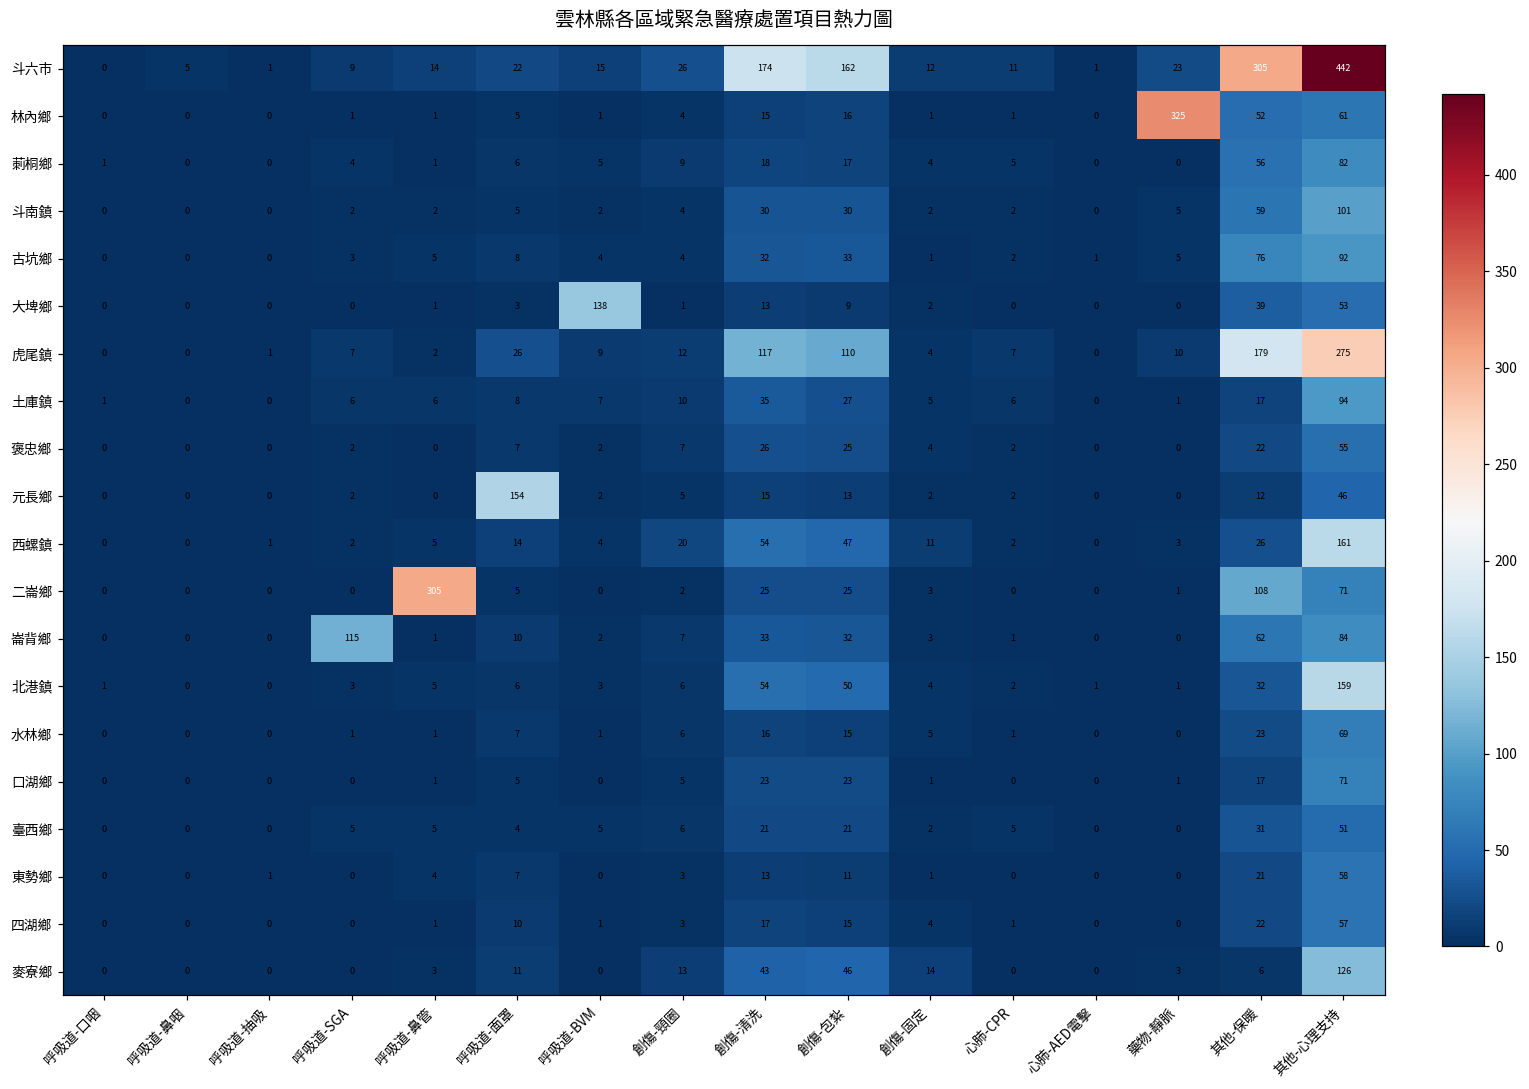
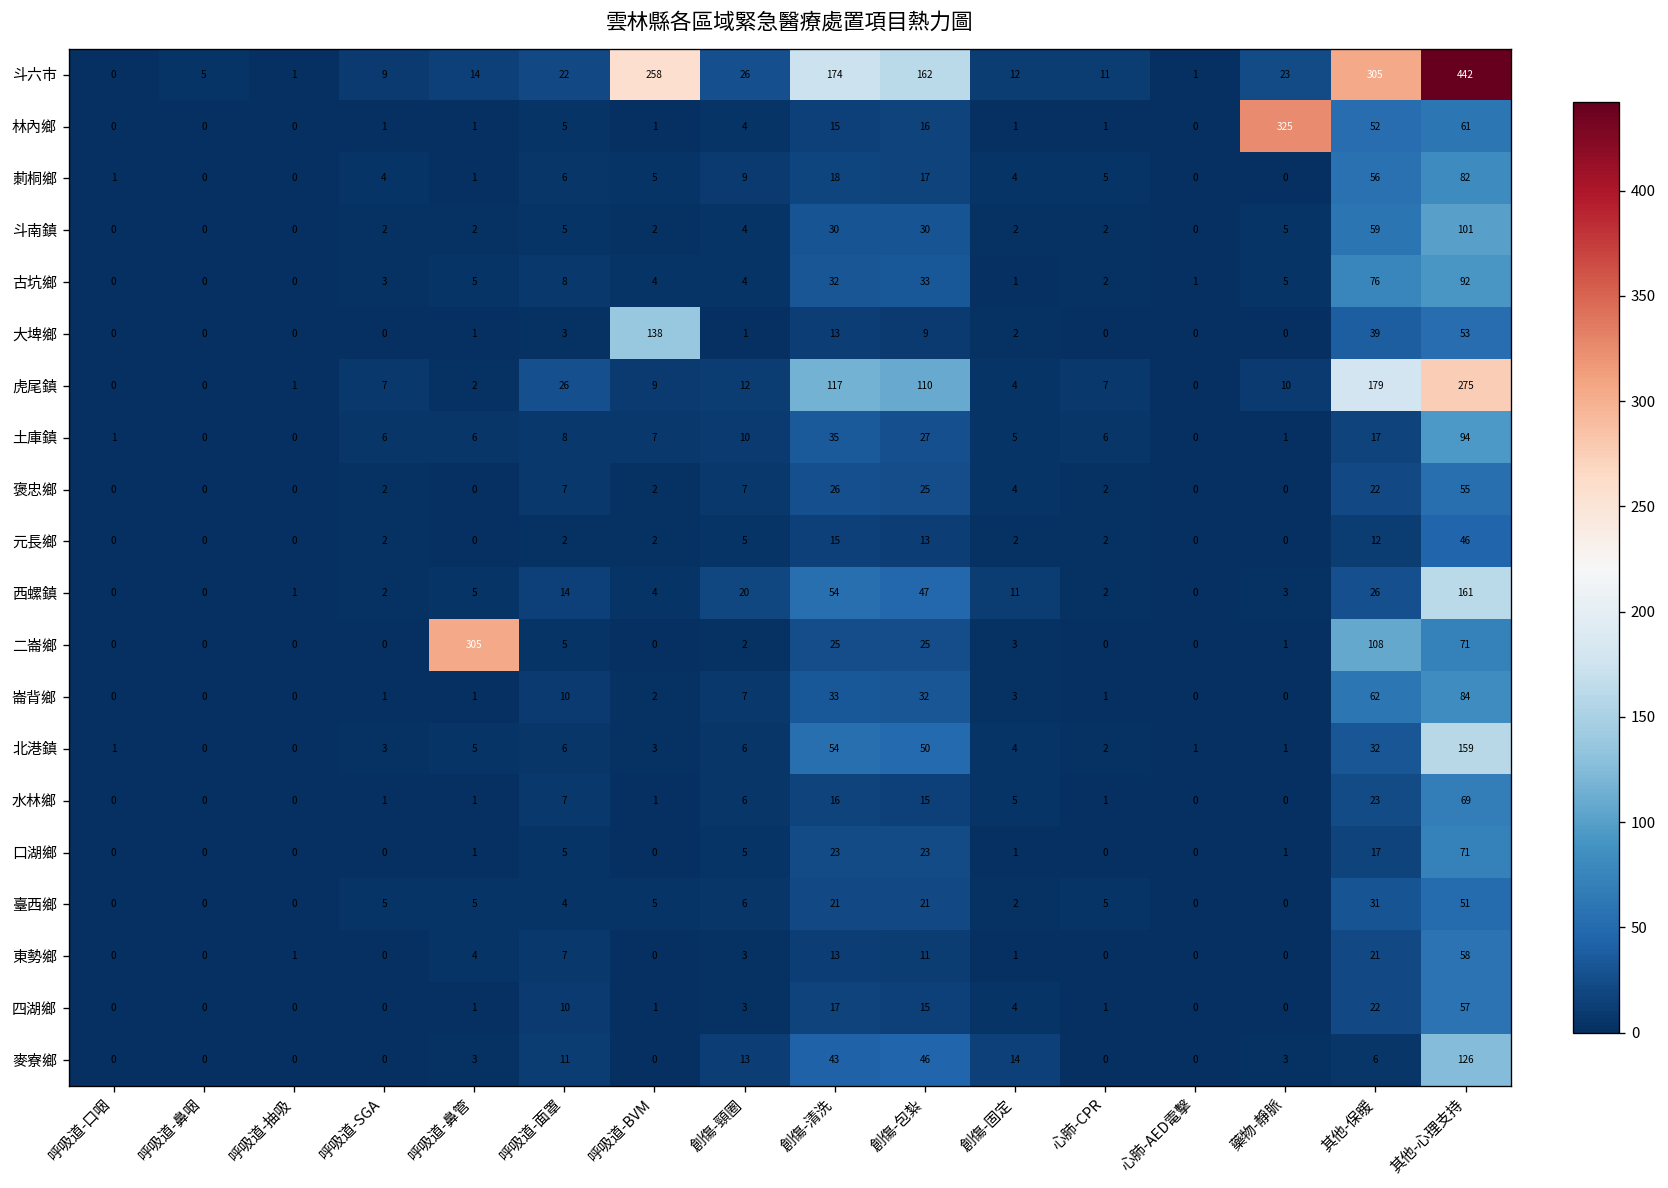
  {
    "斗六市": {
      "呼吸道-口咽": 0,
      "呼吸道-鼻咽": 5,
      "呼吸道-抽吸": 1,
      "呼吸道-SGA": 9,
      "呼吸道-鼻管": 14,
      "呼吸道-面罩": 22,
-     "呼吸道-BVM": 15,
+     "呼吸道-BVM": 258,
      "創傷-頸圈": 26,
      "創傷-清洗": 174,
      "創傷-包紮": 162,
      "創傷-固定": 12,
      "心肺-CPR": 11,
      "心肺-AED電擊": 1,
      "藥物-靜脈": 23,
      "其他-保暖": 305,
      "其他-心理支持": 442
    },
    "元長鄉": {
      "呼吸道-口咽": 0,
      "呼吸道-鼻咽": 0,
      "呼吸道-抽吸": 0,
      "呼吸道-SGA": 2,
      "呼吸道-鼻管": 0,
-     "呼吸道-面罩": 154,
+     "呼吸道-面罩": 2,
      "呼吸道-BVM": 2,
      "創傷-頸圈": 5,
      "創傷-清洗": 15,
      "創傷-包紮": 13,
      "創傷-固定": 2,
      "心肺-CPR": 2,
      "心肺-AED電擊": 0,
      "藥物-靜脈": 0,
      "其他-保暖": 12,
      "其他-心理支持": 46
    },
    "崙背鄉": {
      "呼吸道-口咽": 0,
      "呼吸道-鼻咽": 0,
      "呼吸道-抽吸": 0,
-     "呼吸道-SGA": 115,
+     "呼吸道-SGA": 1,
      "呼吸道-鼻管": 1,
      "呼吸道-面罩": 10,
      "呼吸道-BVM": 2,
      "創傷-頸圈": 7,
      "創傷-清洗": 33,
      "創傷-包紮": 32,
      "創傷-固定": 3,
      "心肺-CPR": 1,
      "心肺-AED電擊": 0,
      "藥物-靜脈": 0,
      "其他-保暖": 62,
      "其他-心理支持": 84
    }
  }
